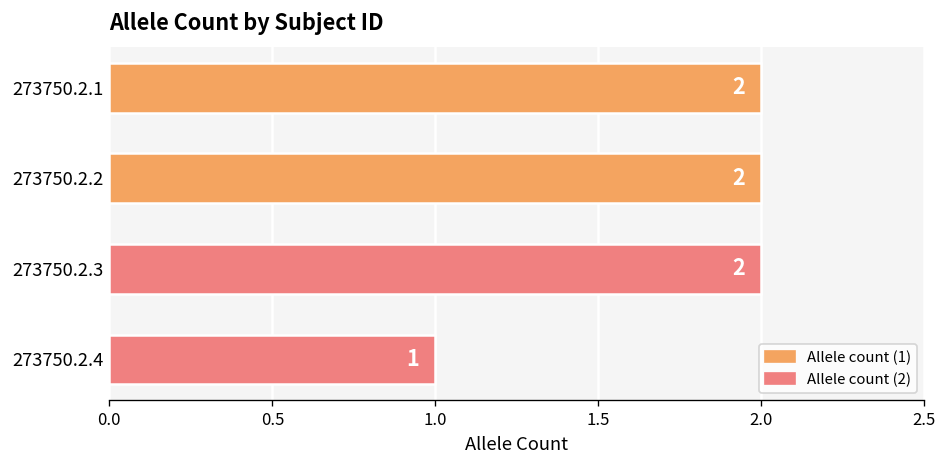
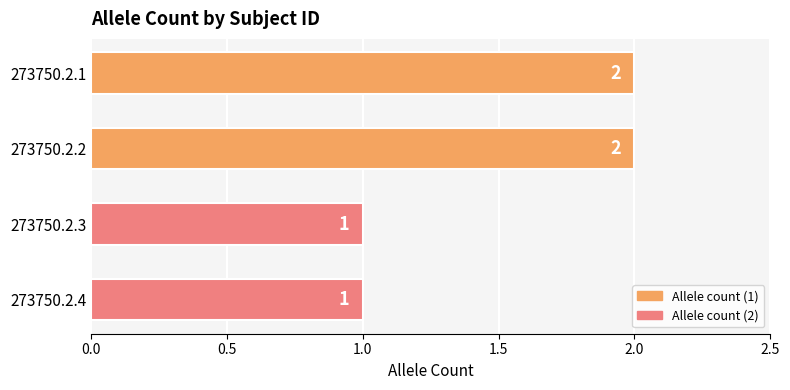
  {
    "273750.2.1": 2,
    "273750.2.2": 2,
-   "273750.2.3": 2,
+   "273750.2.3": 1,
    "273750.2.4": 1
  }
